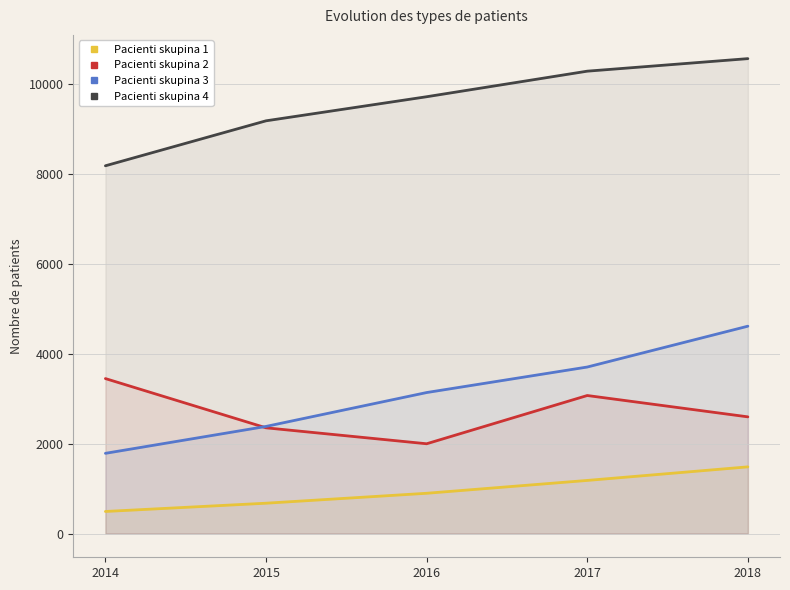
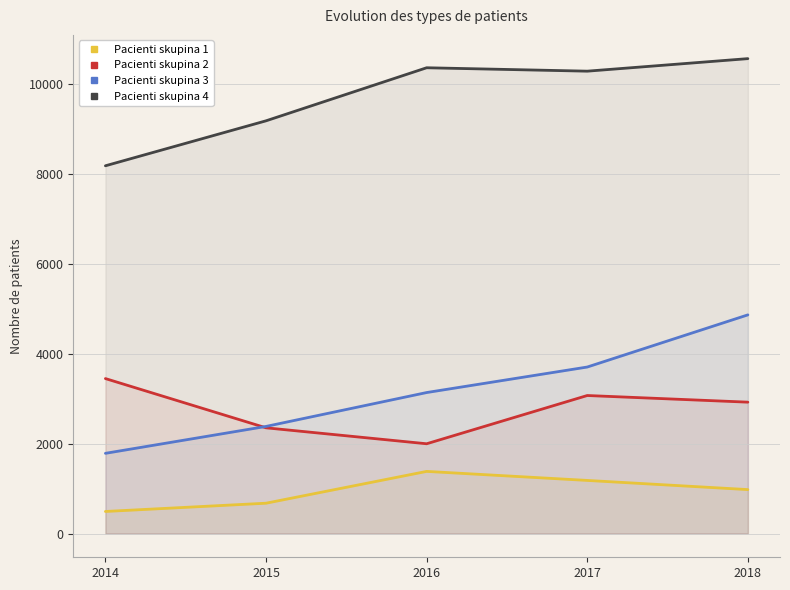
  {
    "Pacienti skupina 1": {
      "2014": 500,
      "2015": 700,
-     "2016": 900,
+     "2016": 1400,
      "2017": 1200,
-     "2018": 1500
+     "2018": 1000
    },
    "Pacienti skupina 2": {
      "2014": 3400,
      "2016": 2000,
      "2017": 3100,
-     "2018": 2600
+     "2018": 2900
    },
    "Pacienti skupina 3": {
      "2014": 1800,
      "2016": 3100,
      "2017": 3700,
-     "2018": 4600
+     "2018": 4900
    },
    "Pacienti skupina 4": {
      "2014": 8200,
      "2015": 9200,
-     "2016": 9700,
+     "2016": 10400,
      "2017": 10300,
      "2018": 10600
    }
  }
